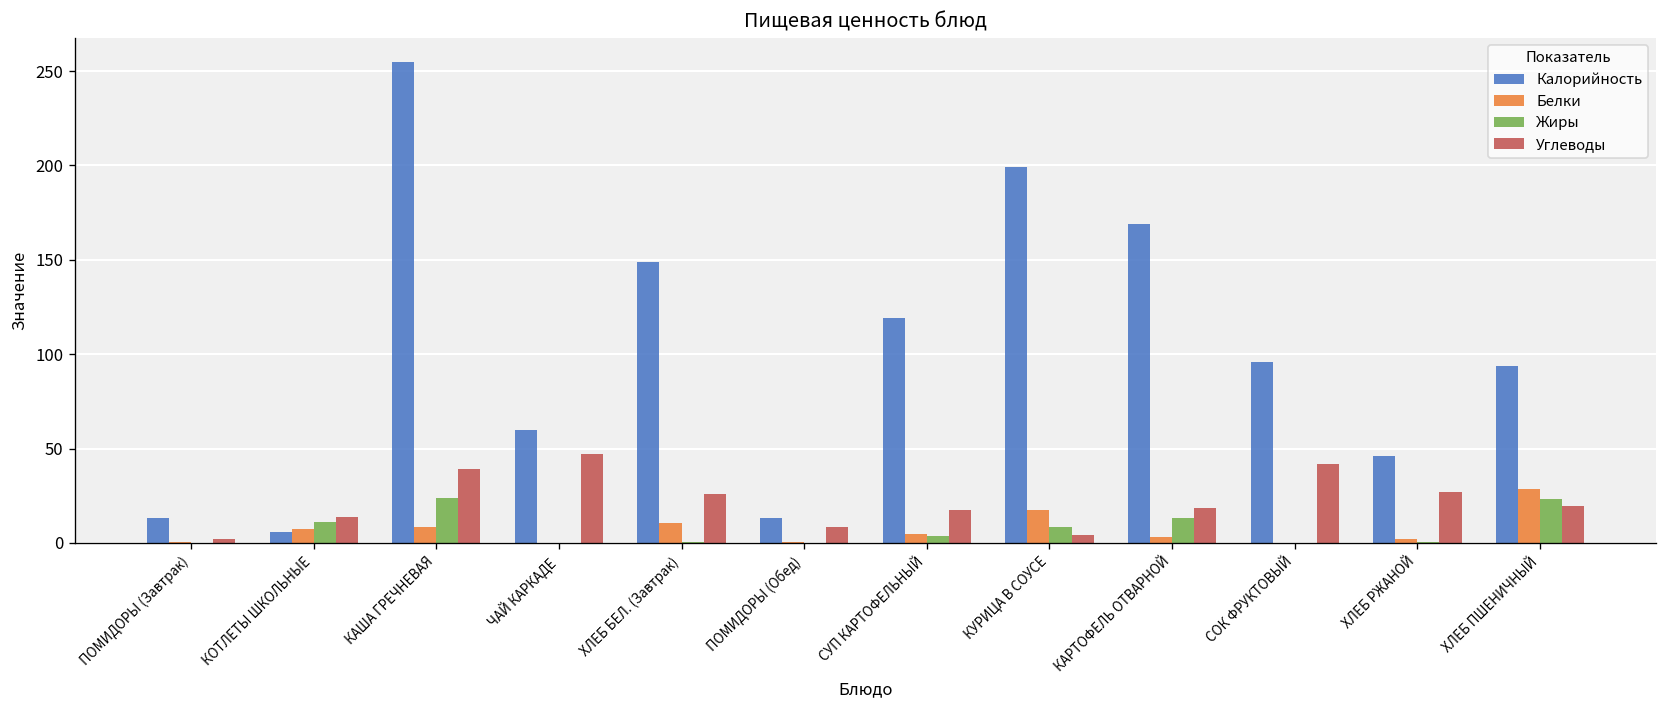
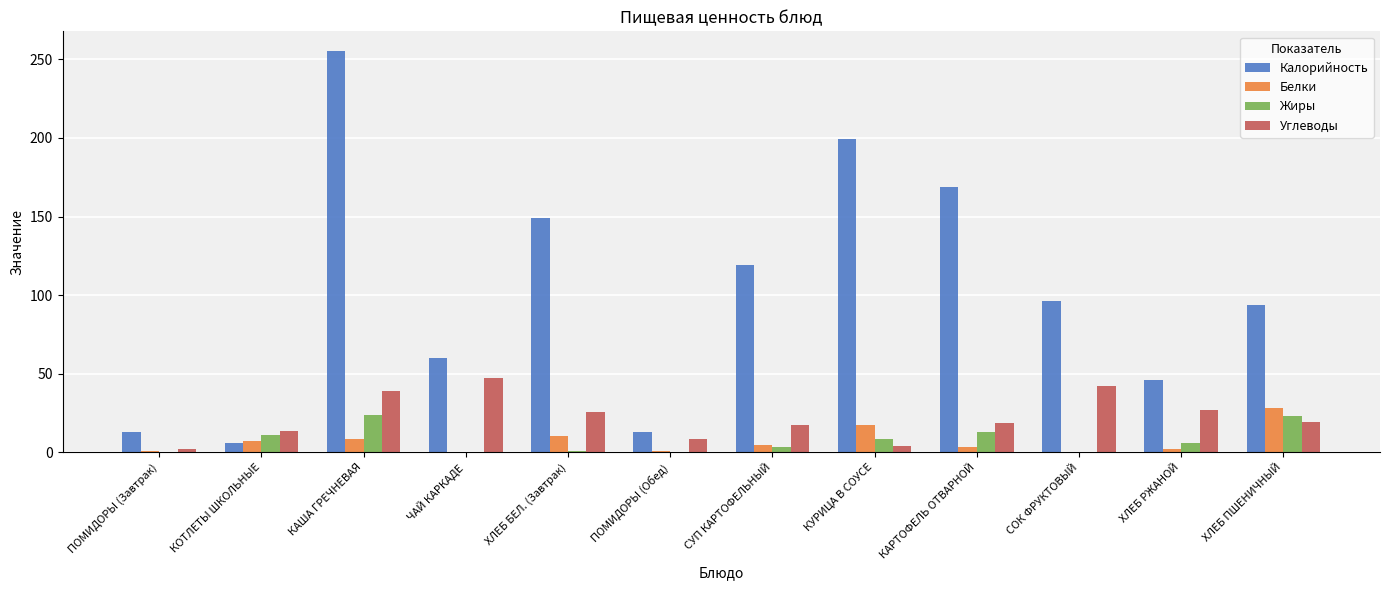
  {
    "Калорийность": {
      "ПОМИДОРЫ (Завтрак)": 13,
      "КОТЛЕТЫ ШКОЛЬНЫЕ": 6,
      "КАША ГРЕЧНЕВАЯ": 255,
      "ЧАЙ КАРКАДЕ": 60,
      "ХЛЕБ БЕЛ. (Завтрак)": 149,
      "ПОМИДОРЫ (Обед)": 13,
      "СУП КАРТОФЕЛЬНЫЙ": 119,
      "КУРИЦА В СОУСЕ": 199,
      "КАРТОФЕЛЬ ОТВАРНОЙ": 169,
      "СОК ФРУКТОВЫЙ": 96,
      "ХЛЕБ РЖАНОЙ": 46,
      "ХЛЕБ ПШЕНИЧНЫЙ": 94
    },
    "Белки": {
      "КОТЛЕТЫ ШКОЛЬНЫЕ": 7,
      "КАША ГРЕЧНЕВАЯ": 9,
      "ЧАЙ КАРКАДЕ": 0,
      "ХЛЕБ БЕЛ. (Завтрак)": 10,
      "СУП КАРТОФЕЛЬНЫЙ": 5,
      "КУРИЦА В СОУСЕ": 17,
      "КАРТОФЕЛЬ ОТВАРНОЙ": 3,
      "СОК ФРУКТОВЫЙ": 0,
      "ХЛЕБ РЖАНОЙ": 2,
      "ХЛЕБ ПШЕНИЧНЫЙ": 28
    },
    "Жиры": {
      "КОТЛЕТЫ ШКОЛЬНЫЕ": 11,
      "КАША ГРЕЧНЕВАЯ": 24,
      "СУП КАРТОФЕЛЬНЫЙ": 3,
      "КУРИЦА В СОУСЕ": 9,
      "КАРТОФЕЛЬ ОТВАРНОЙ": 13,
      "СОК ФРУКТОВЫЙ": 0,
-     "ХЛЕБ РЖАНОЙ": 0,
+     "ХЛЕБ РЖАНОЙ": 6,
      "ХЛЕБ ПШЕНИЧНЫЙ": 23
    },
    "Углеводы": {
      "ПОМИДОРЫ (Завтрак)": 2,
      "КОТЛЕТЫ ШКОЛЬНЫЕ": 14,
      "КАША ГРЕЧНЕВАЯ": 39,
      "ЧАЙ КАРКАДЕ": 47,
      "ХЛЕБ БЕЛ. (Завтрак)": 26,
      "ПОМИДОРЫ (Обед)": 8,
      "СУП КАРТОФЕЛЬНЫЙ": 18,
      "КУРИЦА В СОУСЕ": 4,
      "КАРТОФЕЛЬ ОТВАРНОЙ": 18,
      "СОК ФРУКТОВЫЙ": 42,
      "ХЛЕБ РЖАНОЙ": 27,
      "ХЛЕБ ПШЕНИЧНЫЙ": 19
    }
  }
